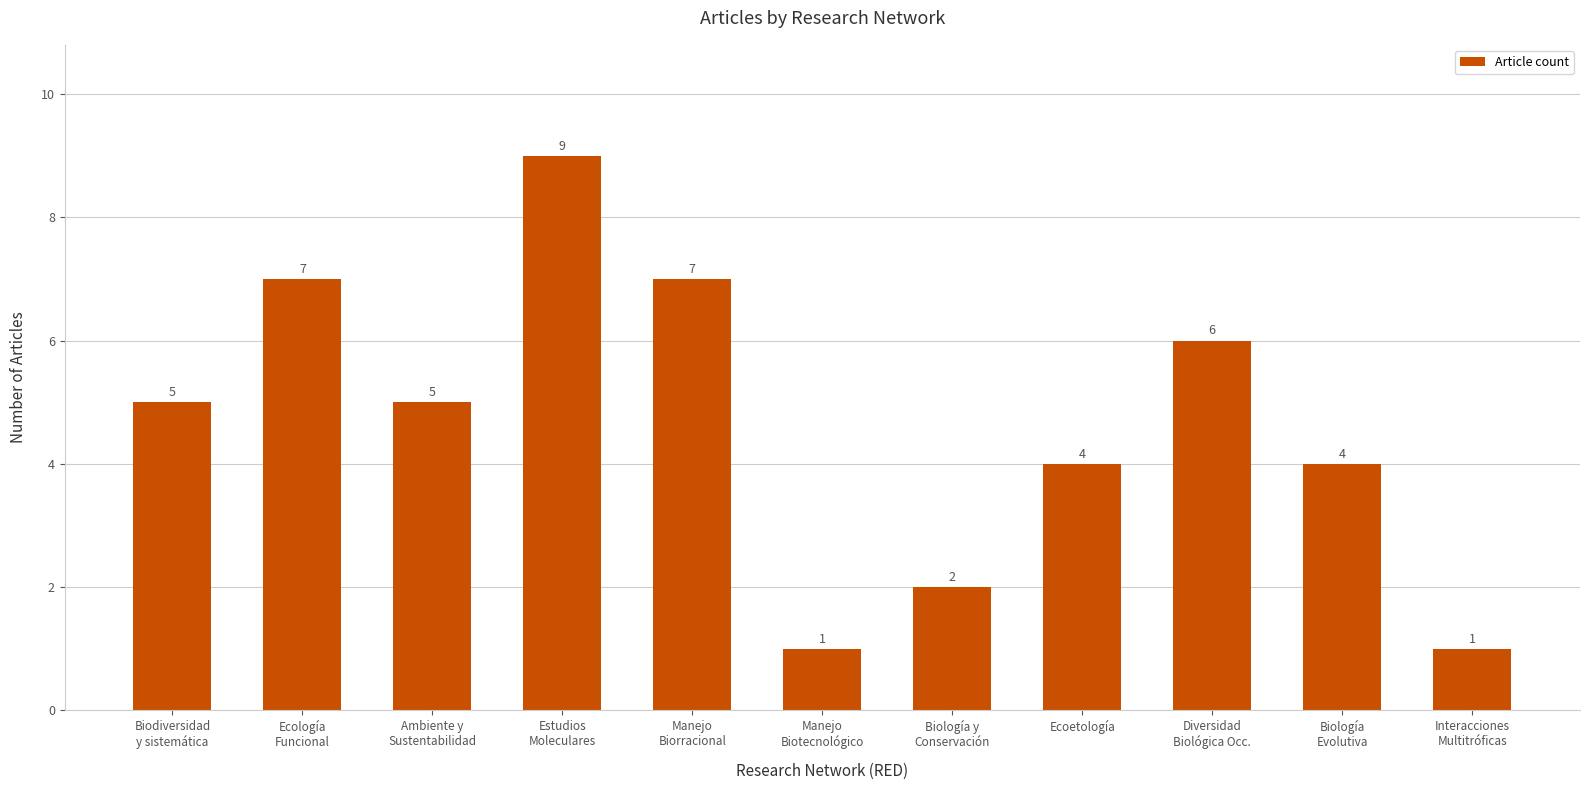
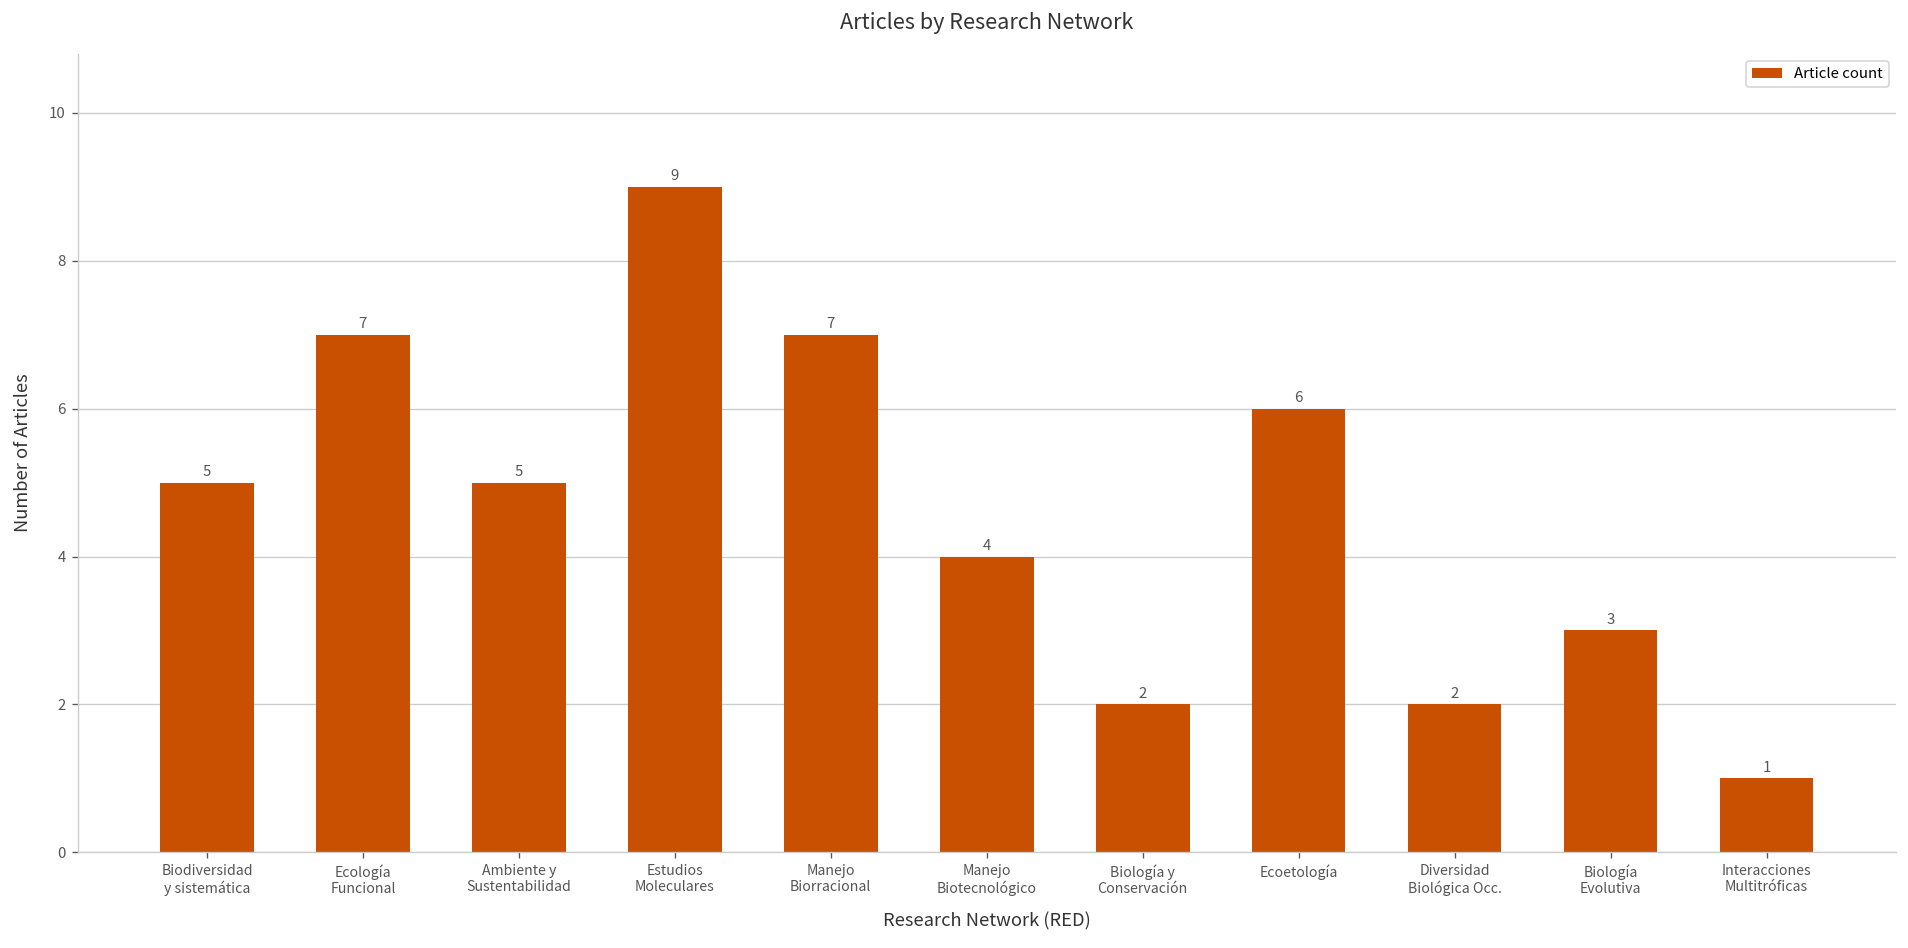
  {
    "Biodiversidad y sistemática": 5,
    "Ecología Funcional": 7,
    "Ambiente y Sustentabilidad": 5,
    "Estudios Moleculares": 9,
    "Manejo Biorracional": 7,
-   "Manejo Biotecnológico": 1,
+   "Manejo Biotecnológico": 4,
    "Biología y Conservación": 2,
-   "Ecoetología": 4,
-   "Diversidad Biológica Occ.": 6,
-   "Biología Evolutiva": 4,
+   "Ecoetología": 6,
+   "Diversidad Biológica Occ.": 2,
+   "Biología Evolutiva": 3,
    "Interacciones Multitróficas": 1
  }
